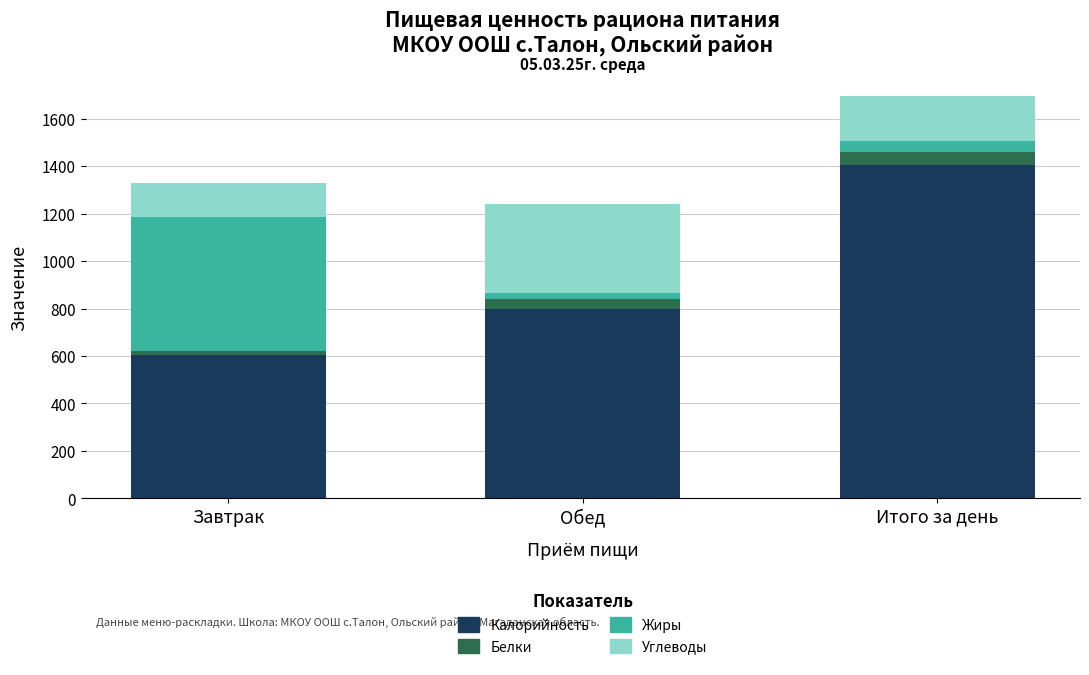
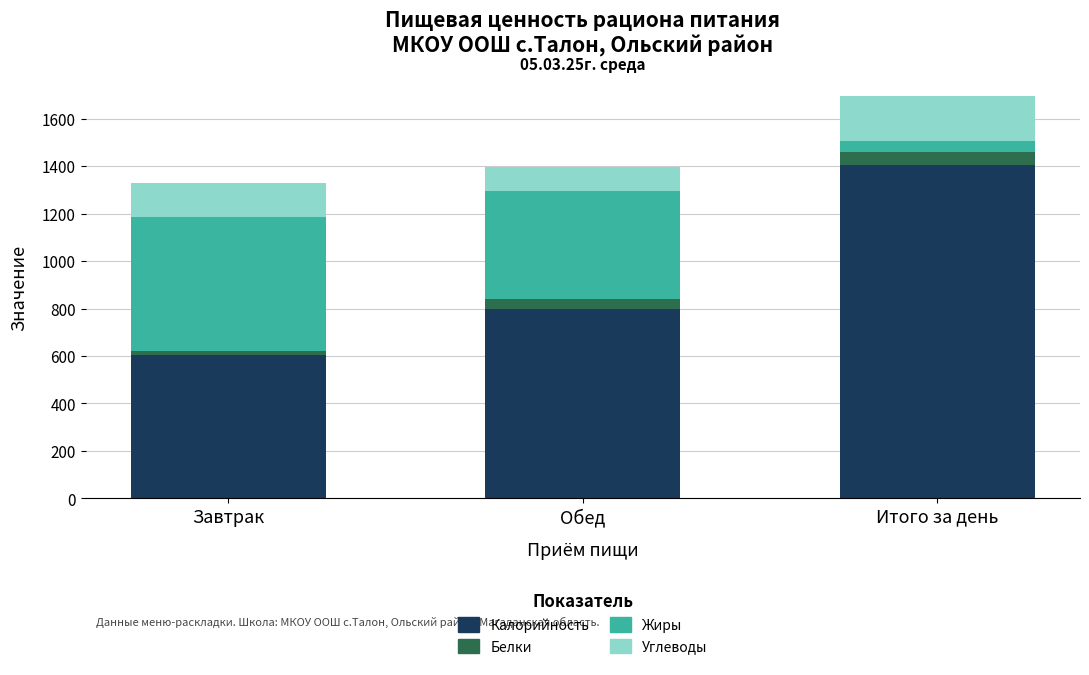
  {
    "Жиры": {
      "Завтрак": 570,
-     "Обед": 30,
+     "Обед": 460,
      "Итого за день": 50
    },
    "Углеводы": {
      "Завтрак": 140,
-     "Обед": 380,
+     "Обед": 100,
      "Итого за день": 190
    }
  }
